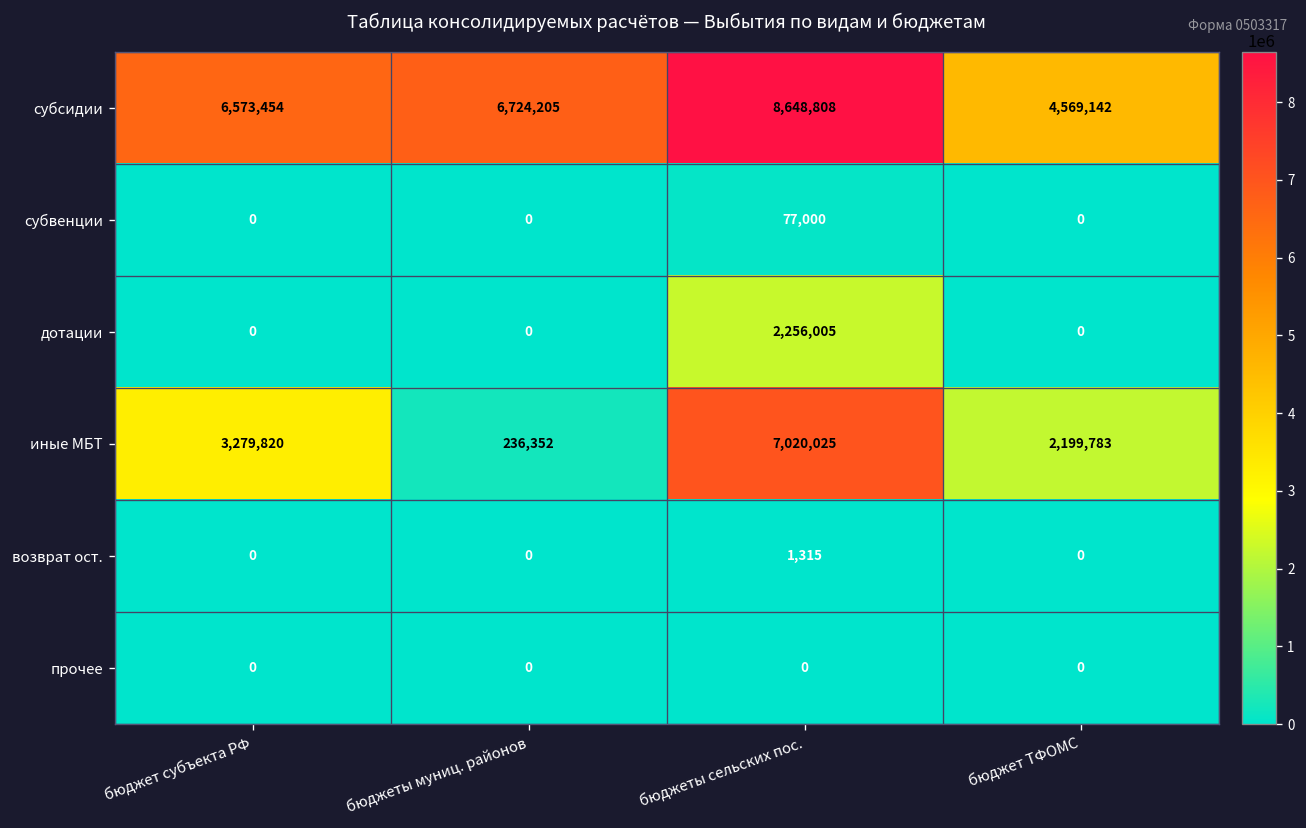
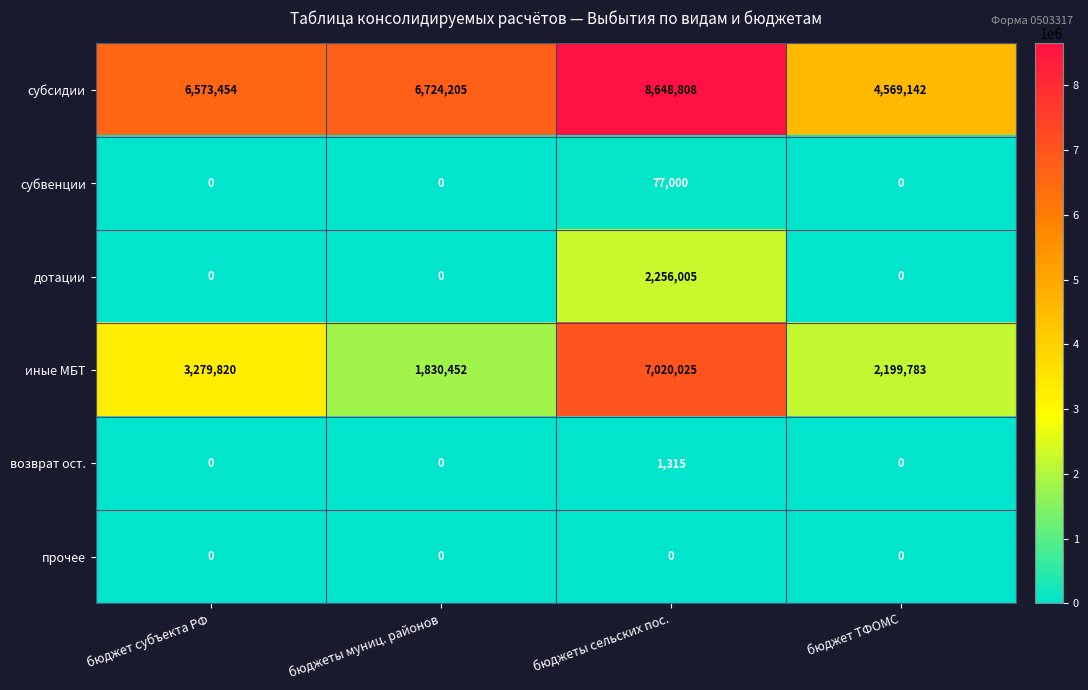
  {
    "субсидии": {
      "бюджет субъекта РФ": "6,573,454",
      "бюджеты муниц. районов": "6,724,205",
      "бюджеты сельских пос.": "8,648,808",
      "бюджет ТФОМС": "4,569,142"
    },
    "субвенции": {
      "бюджет субъекта РФ": "0",
      "бюджеты муниц. районов": "0",
      "бюджеты сельских пос.": "77,000",
      "бюджет ТФОМС": "0"
    },
    "дотации": {
      "бюджет субъекта РФ": "0",
      "бюджеты муниц. районов": "0",
      "бюджеты сельских пос.": "2,256,005",
      "бюджет ТФОМС": "0"
    },
    "иные МБТ": {
      "бюджет субъекта РФ": "3,279,820",
-     "бюджеты муниц. районов": "236,352",
+     "бюджеты муниц. районов": "1,830,452",
      "бюджеты сельских пос.": "7,020,025",
      "бюджет ТФОМС": "2,199,783"
    },
    "возврат ост.": {
      "бюджет субъекта РФ": "0",
      "бюджеты муниц. районов": "0",
      "бюджеты сельских пос.": "1,315",
      "бюджет ТФОМС": "0"
    },
    "прочее": {
      "бюджет субъекта РФ": "0",
      "бюджеты муниц. районов": "0",
      "бюджеты сельских пос.": "0",
      "бюджет ТФОМС": "0"
    }
  }
